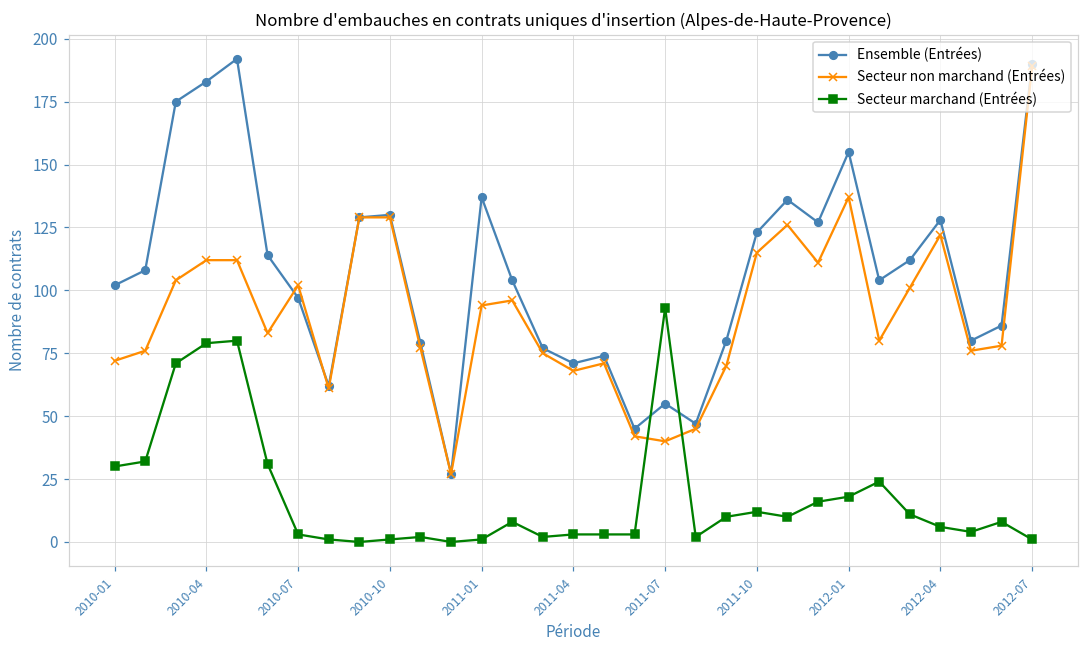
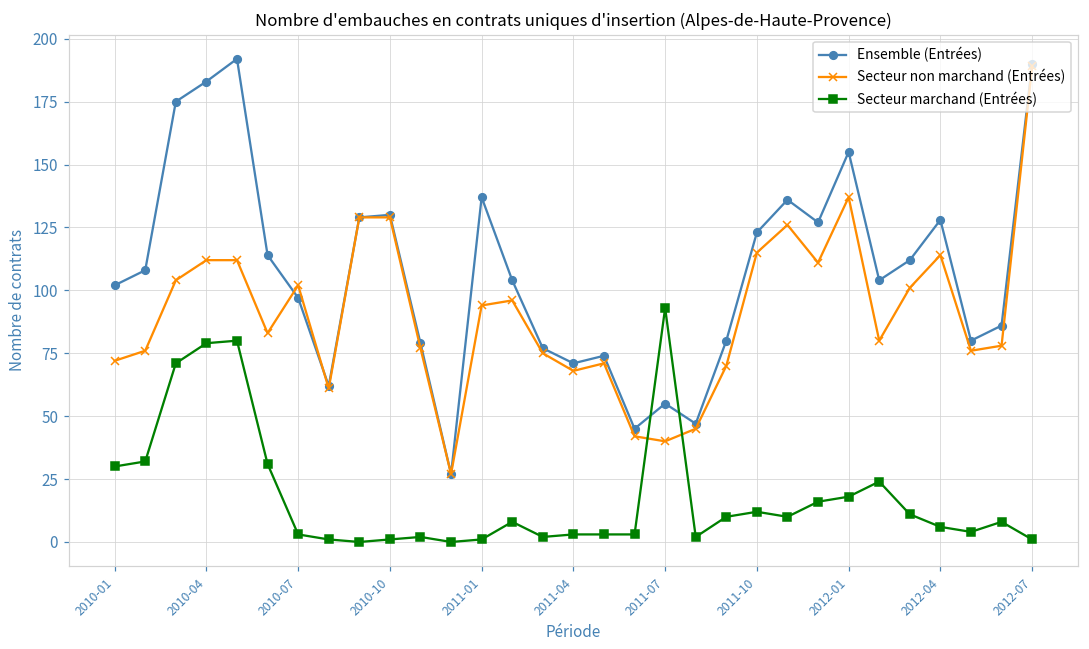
  {
    "Ensemble (Entrées)": {
      "2010-01": 102,
      "2010-04": 183,
      "2010-07": 97,
      "2011-01": 137,
      "2011-04": 71,
      "2011-07": 55,
      "2011-10": 123,
      "2012-01": 155,
      "2012-04": 128
    },
    "Secteur non marchand (Entrées)": {
      "2010-01": 72,
      "2010-04": 112,
      "2010-07": 102,
      "2011-01": 94,
      "2011-04": 68,
      "2011-07": 40,
      "2011-10": 115,
      "2012-01": 137,
-     "2012-04": 122
+     "2012-04": 114
    },
    "Secteur marchand (Entrées)": {
      "2010-01": 30,
      "2010-04": 79,
      "2010-07": 3,
      "2010-10": 1,
      "2011-01": 1,
      "2011-04": 3,
      "2011-07": 93,
      "2011-10": 12,
      "2012-01": 18,
      "2012-04": 6,
      "2012-07": 1
    }
  }
